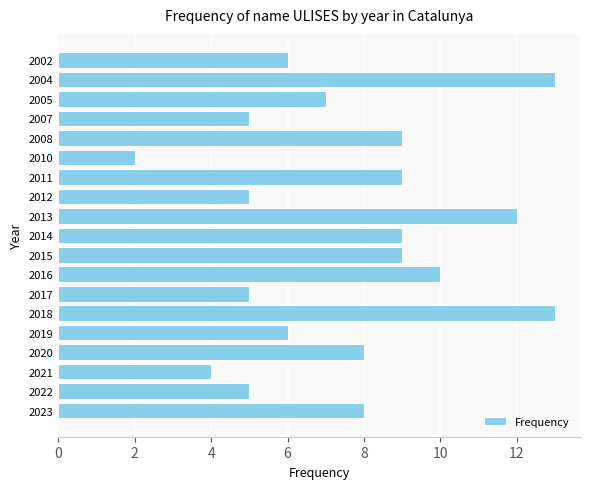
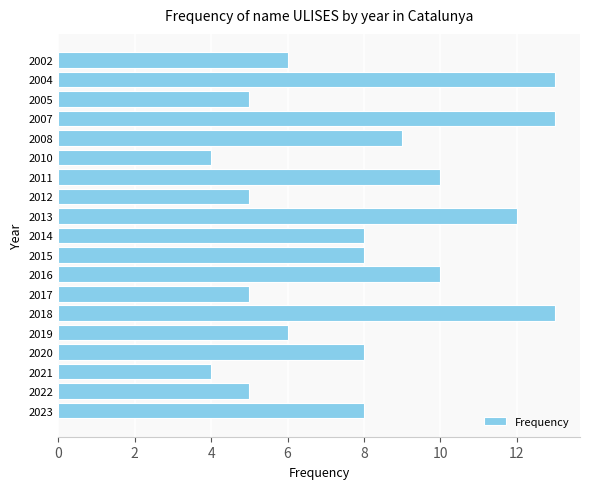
  {
    "2002": 6,
    "2004": 13,
-   "2005": 7,
-   "2007": 5,
+   "2005": 5,
+   "2007": 13,
    "2008": 9,
-   "2010": 2,
-   "2011": 9,
+   "2010": 4,
+   "2011": 10,
    "2012": 5,
    "2013": 12,
-   "2014": 9,
-   "2015": 9,
+   "2014": 8,
+   "2015": 8,
    "2016": 10,
    "2017": 5,
    "2018": 13,
    "2019": 6,
    "2020": 8,
    "2021": 4,
    "2022": 5,
    "2023": 8
  }
